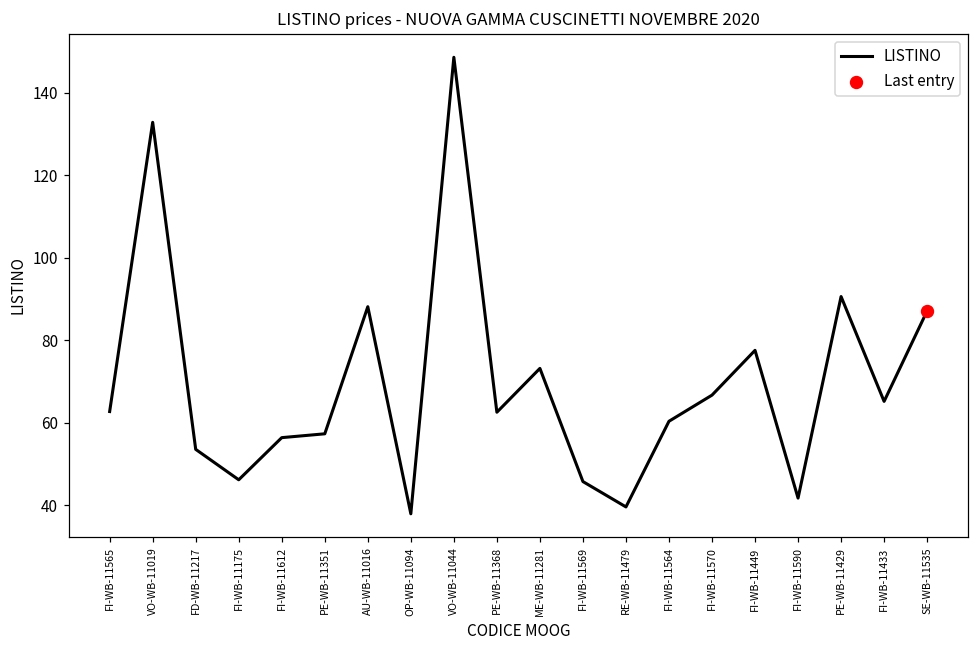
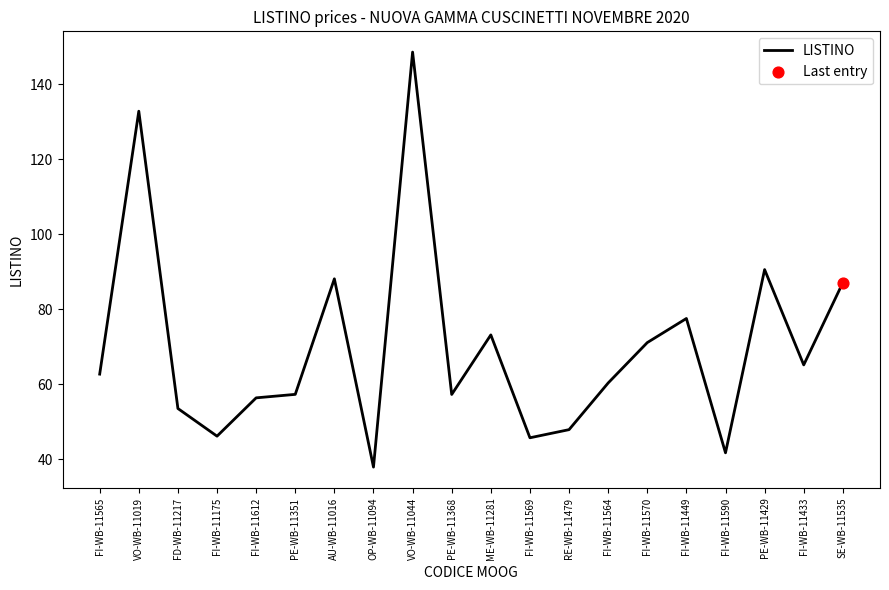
  {
    "LISTINO": {
      "FI-WB-11565": 63,
      "VO-WB-11019": 133,
      "FD-WB-11217": 54,
      "FI-WB-11175": 46,
      "FI-WB-11612": 56,
      "PE-WB-11351": 57,
      "AU-WB-11016": 88,
      "OP-WB-11094": 38,
      "VO-WB-11044": 149,
-     "PE-WB-11368": 63,
+     "PE-WB-11368": 57,
      "ME-WB-11281": 73,
      "FI-WB-11569": 46,
-     "RE-WB-11479": 40,
+     "RE-WB-11479": 48,
      "FI-WB-11564": 60,
-     "FI-WB-11570": 67,
+     "FI-WB-11570": 71,
      "FI-WB-11449": 78,
      "FI-WB-11590": 42,
      "PE-WB-11429": 91,
      "FI-WB-11433": 65
    }
  }
